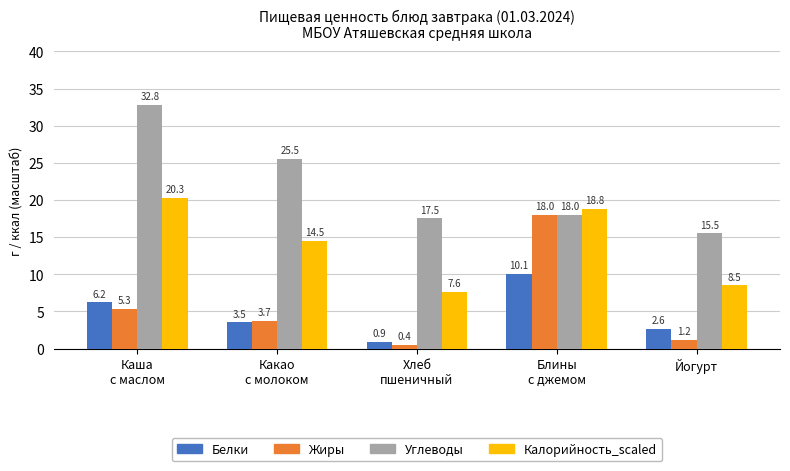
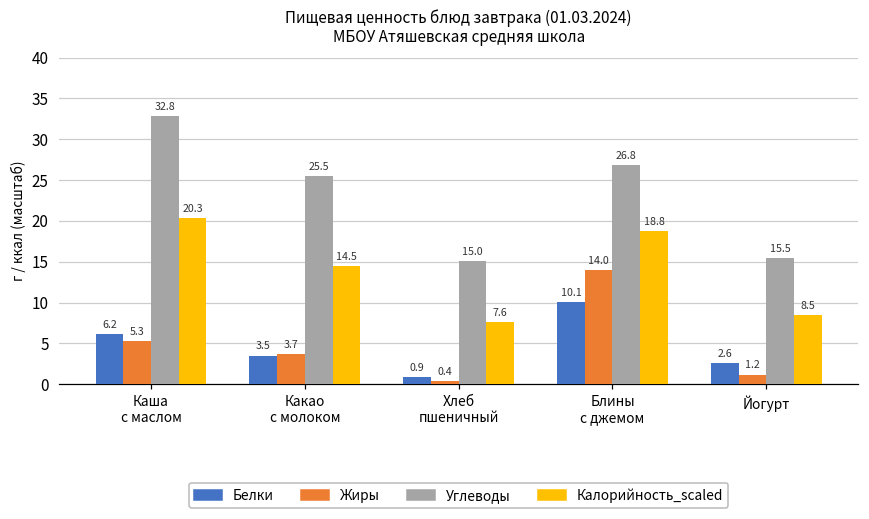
  {
    "Белки": {
      "Каша с маслом": 6.2,
      "Какао с молоком": 3.5,
      "Хлеб пшеничный": 0.9,
      "Блины с джемом": 10.1,
      "Йогурт": 2.6
    },
    "Жиры": {
      "Каша с маслом": 5.3,
      "Какао с молоком": 3.7,
      "Хлеб пшеничный": 0.4,
-     "Блины с джемом": 18.0,
+     "Блины с джемом": 14.0,
      "Йогурт": 1.2
    },
    "Углеводы": {
      "Каша с маслом": 32.8,
      "Какао с молоком": 25.5,
-     "Хлеб пшеничный": 17.5,
-     "Блины с джемом": 18.0,
+     "Хлеб пшеничный": 15.0,
+     "Блины с джемом": 26.8,
      "Йогурт": 15.5
    },
    "Калорийность_scaled": {
      "Каша с маслом": 20.3,
      "Какао с молоком": 14.5,
      "Хлеб пшеничный": 7.6,
      "Блины с джемом": 18.8,
      "Йогурт": 8.5
    }
  }
